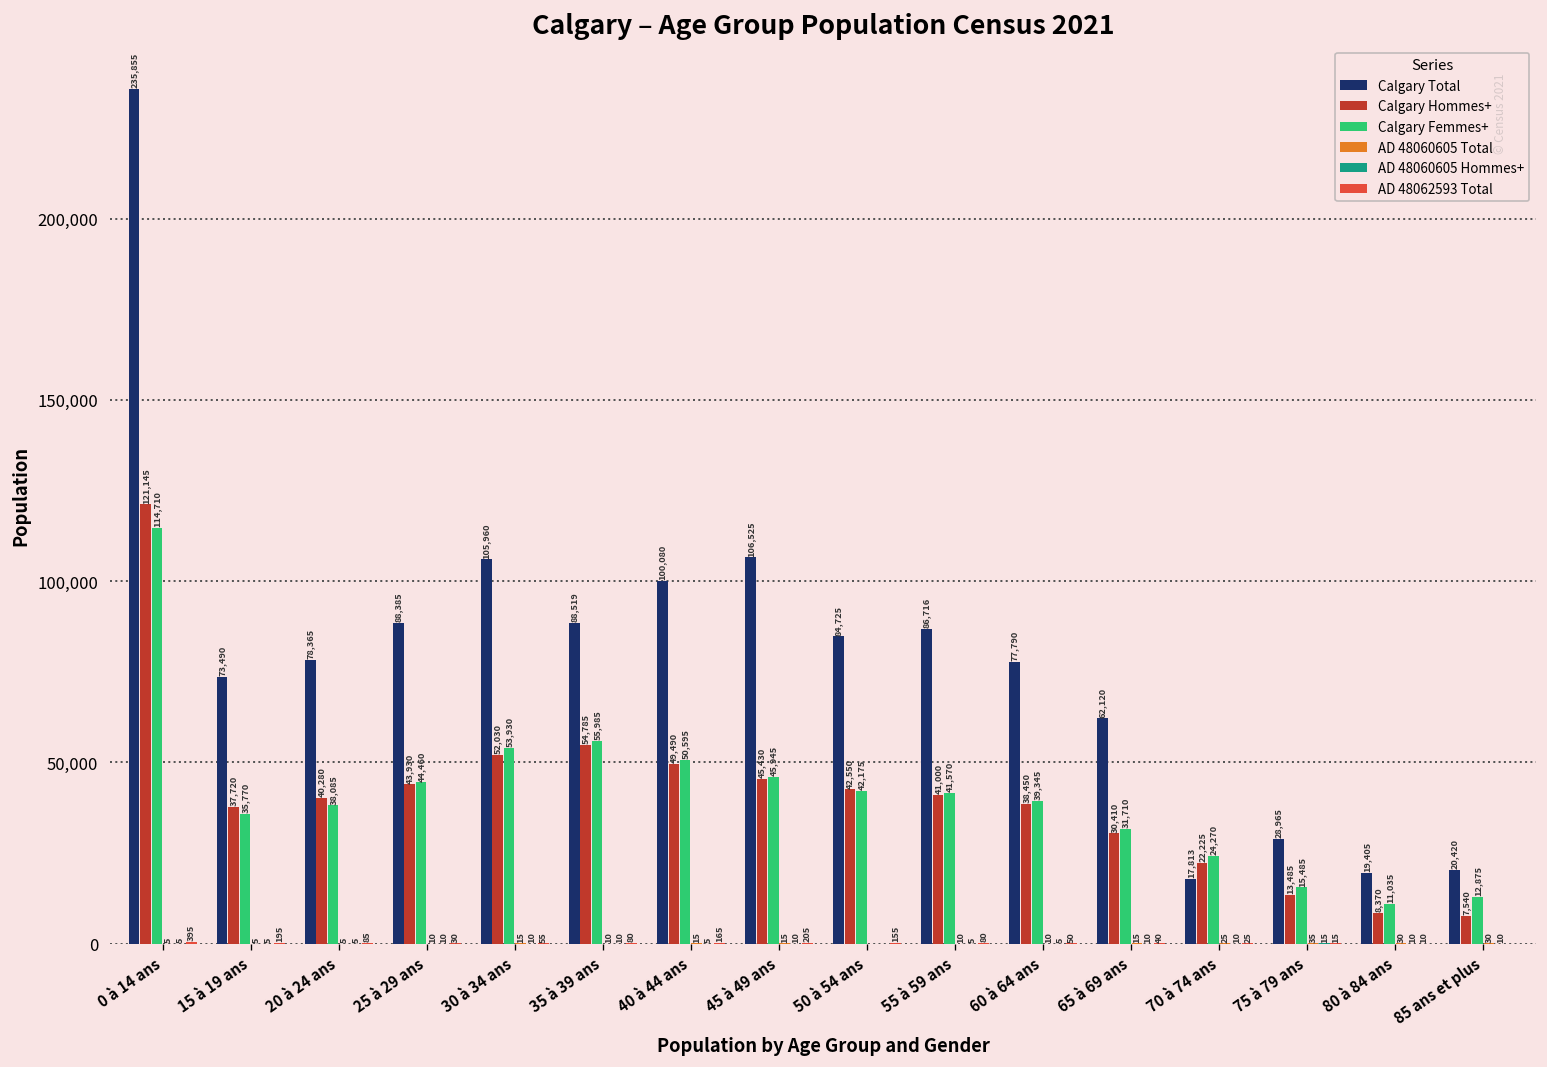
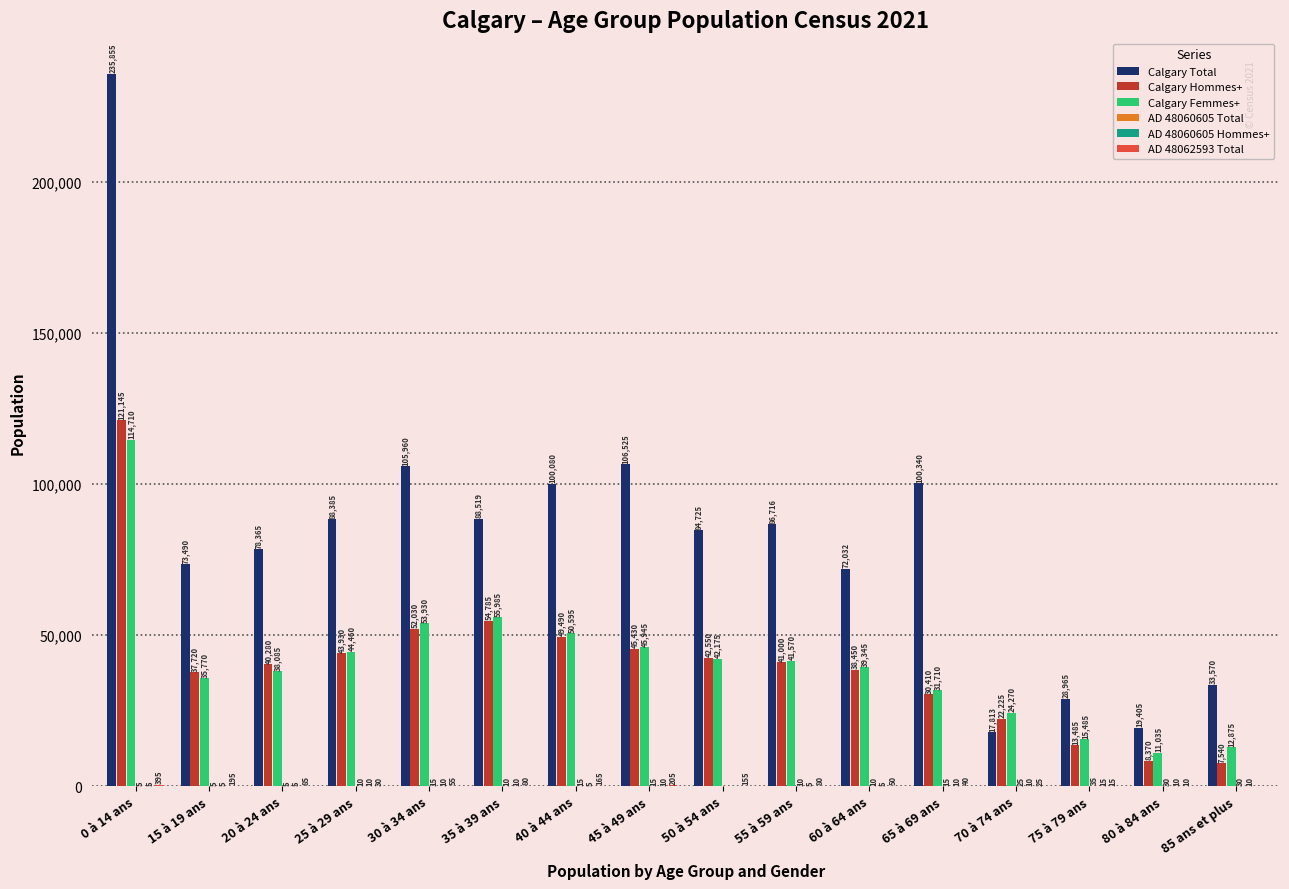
  {
    "Calgary Total": {
      "0 à 14 ans": "235,855",
      "15 à 19 ans": "73,490",
      "20 à 24 ans": "78,365",
      "25 à 29 ans": "88,385",
      "30 à 34 ans": "105,960",
      "35 à 39 ans": "88,519",
      "40 à 44 ans": "100,080",
      "45 à 49 ans": "106,525",
      "50 à 54 ans": "84,725",
      "55 à 59 ans": "86,716",
-     "60 à 64 ans": "77,790",
-     "65 à 69 ans": "62,120",
+     "60 à 64 ans": "72,032",
+     "65 à 69 ans": "100,340",
      "70 à 74 ans": "17,813",
      "75 à 79 ans": "28,965",
      "80 à 84 ans": "19,405",
-     "85 ans et plus": "20,420"
+     "85 ans et plus": "33,570"
    }
  }
